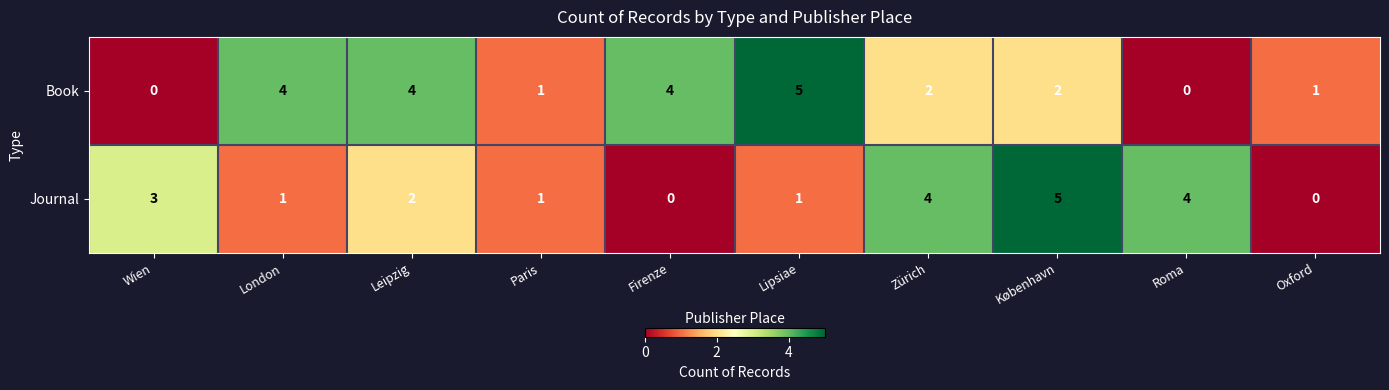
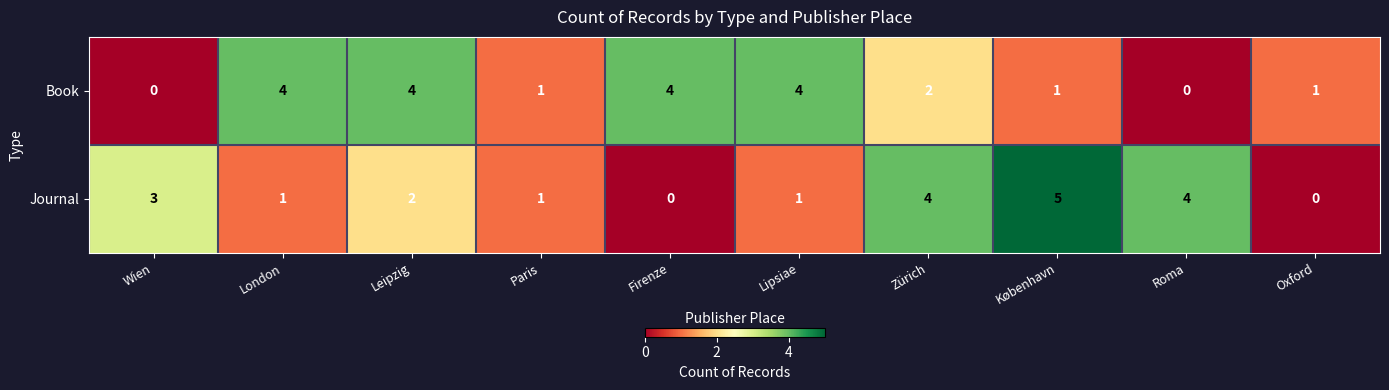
  {
    "Book": {
      "Wien": 0,
      "London": 4,
      "Leipzig": 4,
      "Paris": 1,
      "Firenze": 4,
-     "Lipsiae": 5,
+     "Lipsiae": 4,
      "Zürich": 2,
-     "København": 2,
+     "København": 1,
      "Roma": 0,
      "Oxford": 1
    },
    "Journal": {
      "Wien": 3,
      "London": 1,
      "Leipzig": 2,
      "Paris": 1,
      "Firenze": 0,
      "Lipsiae": 1,
      "Zürich": 4,
      "København": 5,
      "Roma": 4,
      "Oxford": 0
    }
  }
